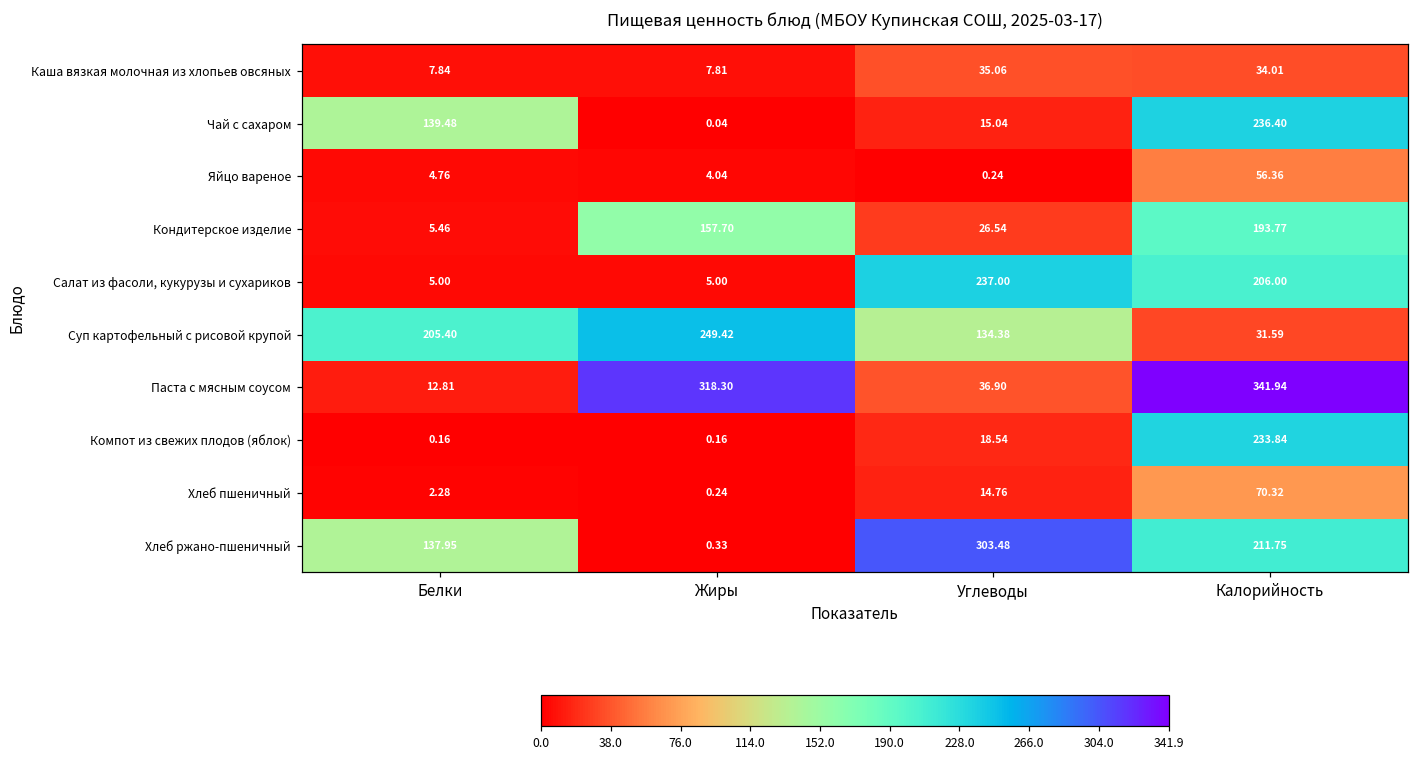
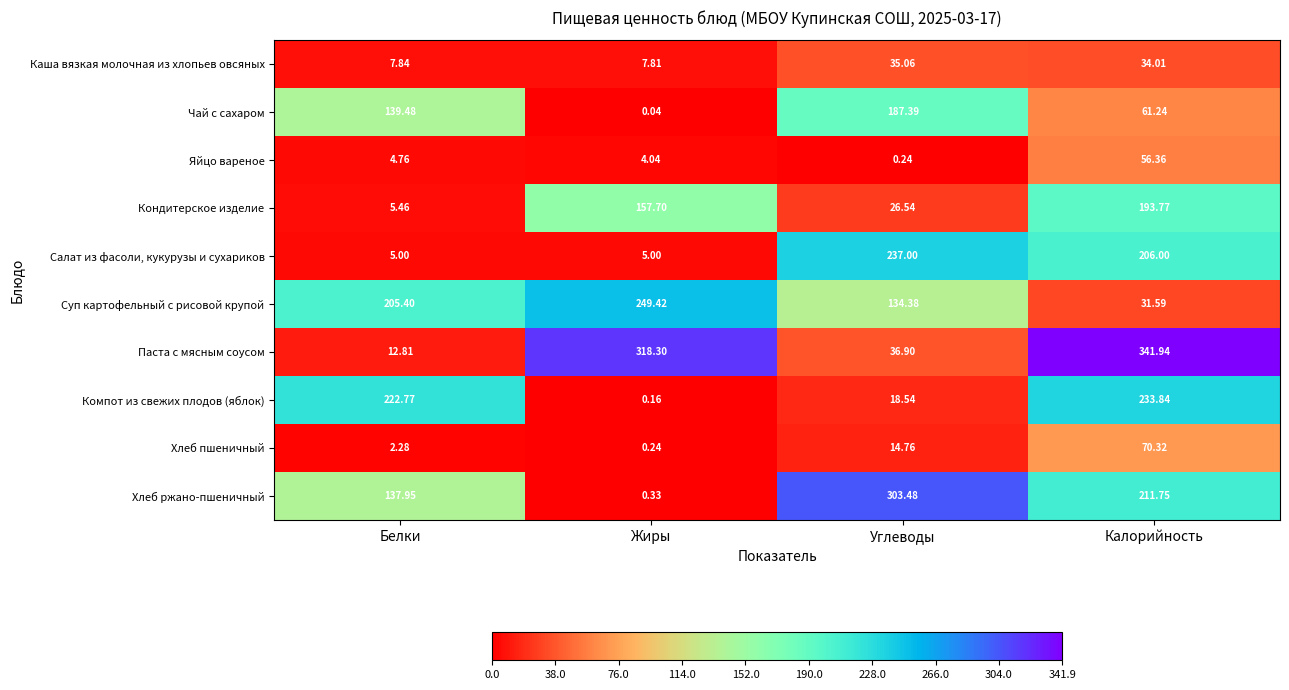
  {
    "Каша вязкая молочная из хлопьев овсяных": {
      "Белки": 7.84,
      "Жиры": 7.81,
      "Углеводы": 35.06,
      "Калорийность": 34.01
    },
    "Чай с сахаром": {
      "Белки": 139.48,
      "Жиры": 0.04,
-     "Углеводы": 15.04,
-     "Калорийность": 236.40
+     "Углеводы": 187.39,
+     "Калорийность": 61.24
    },
    "Яйцо вареное": {
      "Белки": 4.76,
      "Жиры": 4.04,
      "Углеводы": 0.24,
      "Калорийность": 56.36
    },
    "Кондитерское изделие": {
      "Белки": 5.46,
      "Жиры": 157.70,
      "Углеводы": 26.54,
      "Калорийность": 193.77
    },
    "Салат из фасоли, кукурузы и сухариков": {
      "Белки": 5.00,
      "Жиры": 5.00,
      "Углеводы": 237.00,
      "Калорийность": 206.00
    },
    "Суп картофельный с рисовой крупой": {
      "Белки": 205.40,
      "Жиры": 249.42,
      "Углеводы": 134.38,
      "Калорийность": 31.59
    },
    "Паста с мясным соусом": {
      "Белки": 12.81,
      "Жиры": 318.30,
      "Углеводы": 36.90,
      "Калорийность": 341.94
    },
    "Компот из свежих плодов (яблок)": {
-     "Белки": 0.16,
+     "Белки": 222.77,
      "Жиры": 0.16,
      "Углеводы": 18.54,
      "Калорийность": 233.84
    },
    "Хлеб пшеничный": {
      "Белки": 2.28,
      "Жиры": 0.24,
      "Углеводы": 14.76,
      "Калорийность": 70.32
    },
    "Хлеб ржано-пшеничный": {
      "Белки": 137.95,
      "Жиры": 0.33,
      "Углеводы": 303.48,
      "Калорийность": 211.75
    }
  }
